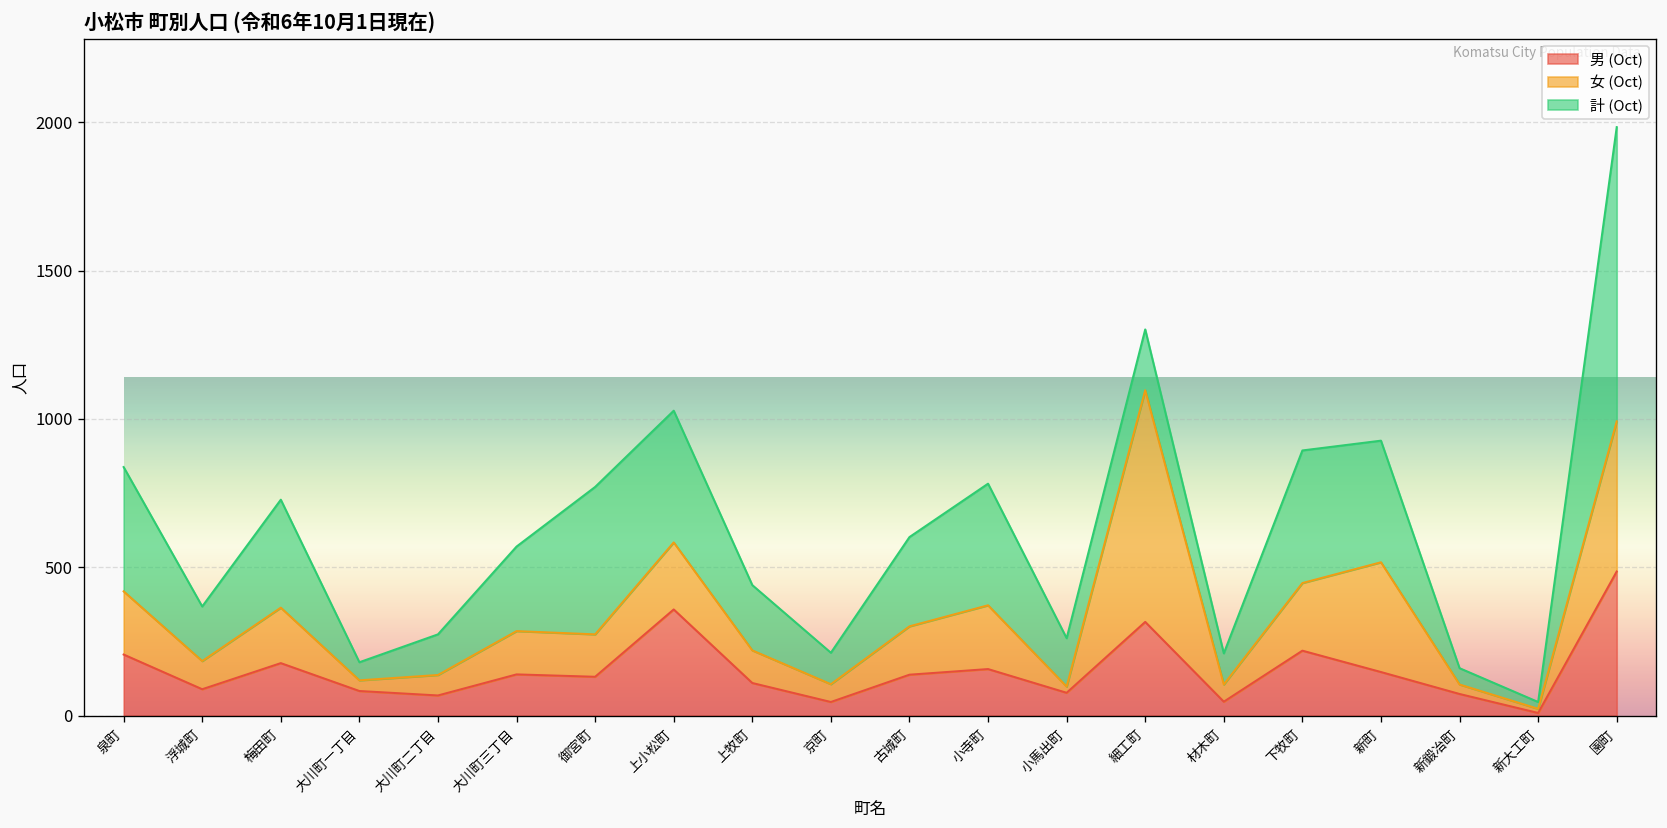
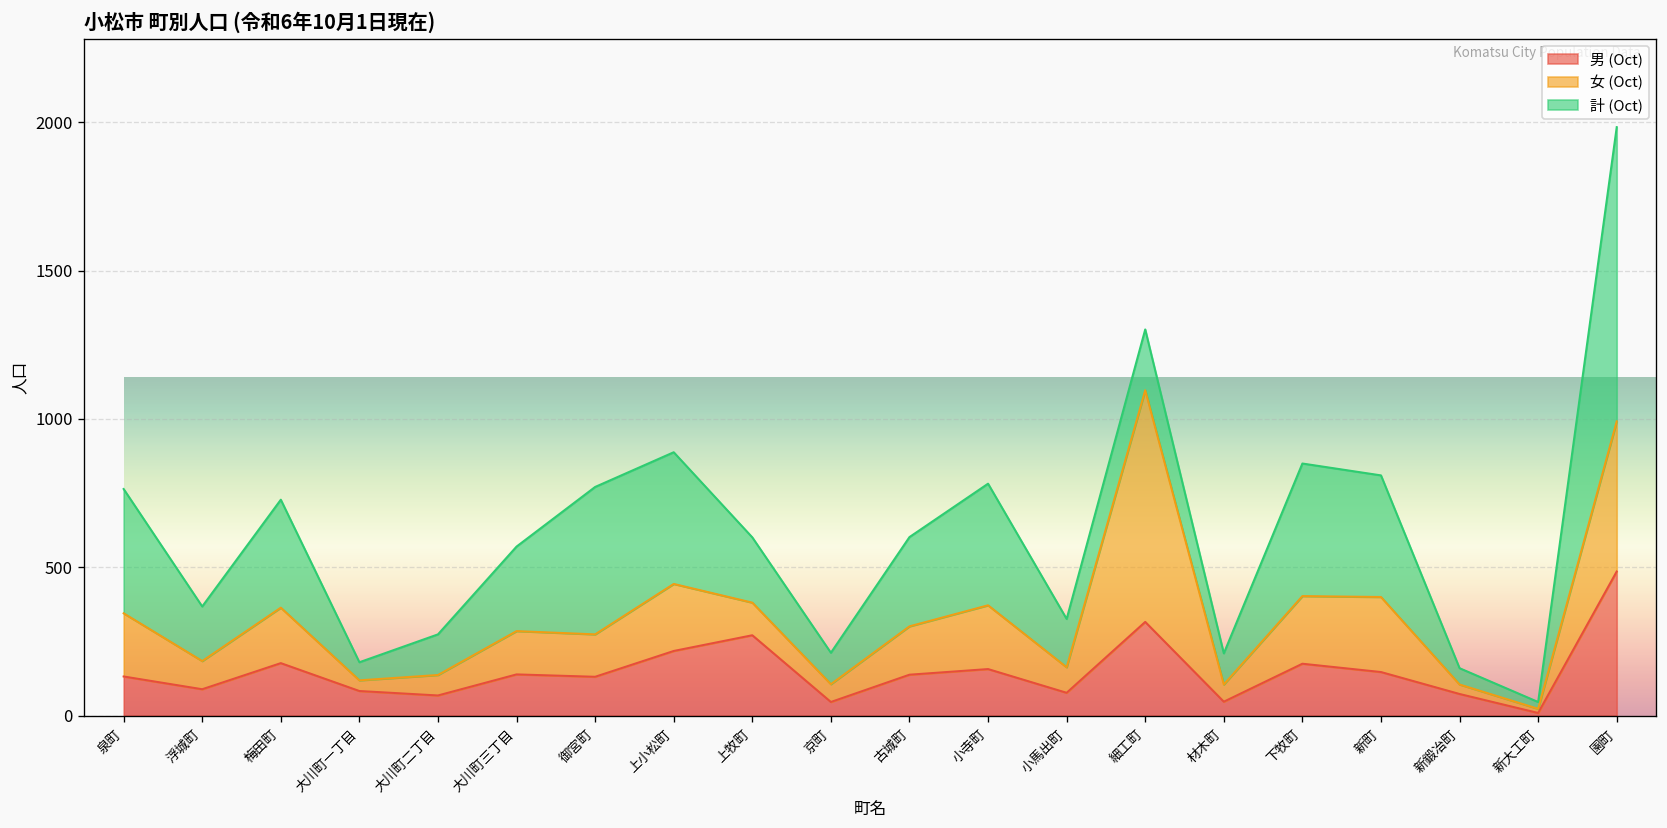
  {
    "男 (Oct)": {
-     "泉町": 210,
+     "泉町": 130,
      "浮城町": 90,
      "梅田町": 180,
      "大川町一丁目": 80,
      "大川町二丁目": 70,
      "大川町三丁目": 140,
      "御宮町": 130,
-     "上小松町": 360,
-     "上牧町": 110,
+     "上小松町": 220,
+     "上牧町": 270,
      "京町": 50,
      "古城町": 140,
      "小寺町": 160,
      "小馬出町": 80,
      "細工町": 320,
      "材木町": 50,
-     "下牧町": 220,
+     "下牧町": 180,
      "新町": 150,
      "新鍛冶町": 70,
      "新大工町": 10,
      "園町": 490
    },
    "女 (Oct)": {
      "泉町": 210,
      "浮城町": 100,
      "梅田町": 190,
      "大川町一丁目": 40,
      "大川町二丁目": 70,
      "大川町三丁目": 150,
      "御宮町": 140,
      "上小松町": 230,
      "上牧町": 110,
      "京町": 60,
      "古城町": 160,
      "小寺町": 220,
-     "小馬出町": 20,
+     "小馬出町": 90,
      "細工町": 780,
      "材木町": 60,
      "下牧町": 230,
-     "新町": 370,
+     "新町": 250,
      "新鍛冶町": 30,
      "新大工町": 10,
      "園町": 510
    },
    "計 (Oct)": {
      "泉町": 420,
      "浮城町": 180,
      "梅田町": 360,
      "大川町一丁目": 60,
      "大川町二丁目": 140,
      "大川町三丁目": 290,
      "御宮町": 500,
      "上小松町": 440,
      "上牧町": 220,
      "京町": 110,
      "古城町": 300,
      "小寺町": 410,
      "小馬出町": 160,
      "細工町": 210,
      "材木町": 110,
      "下牧町": 450,
      "新町": 410,
      "新鍛冶町": 60,
      "新大工町": 20,
      "園町": 990
    }
  }
